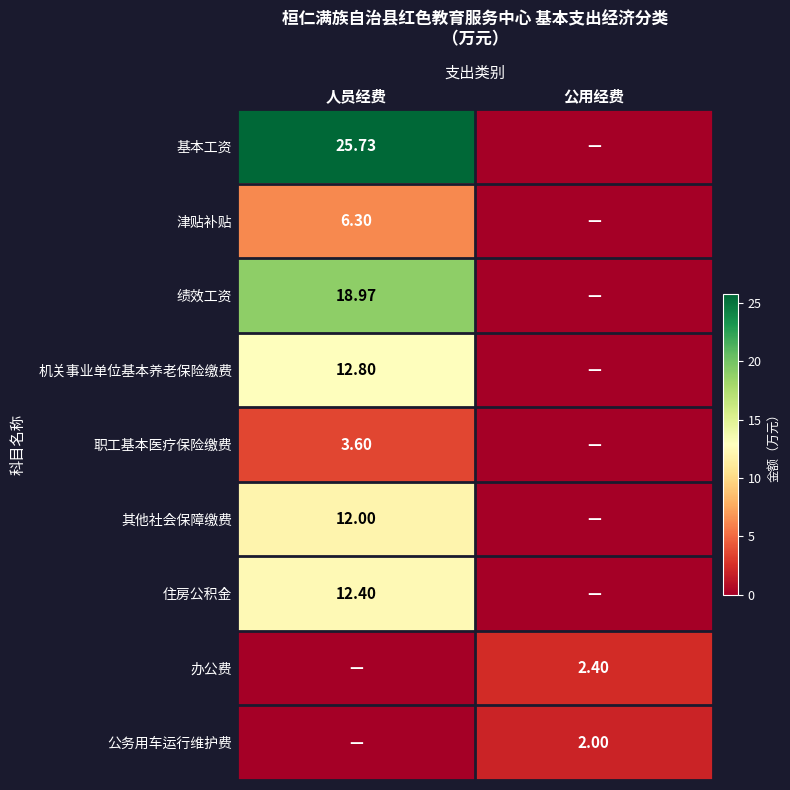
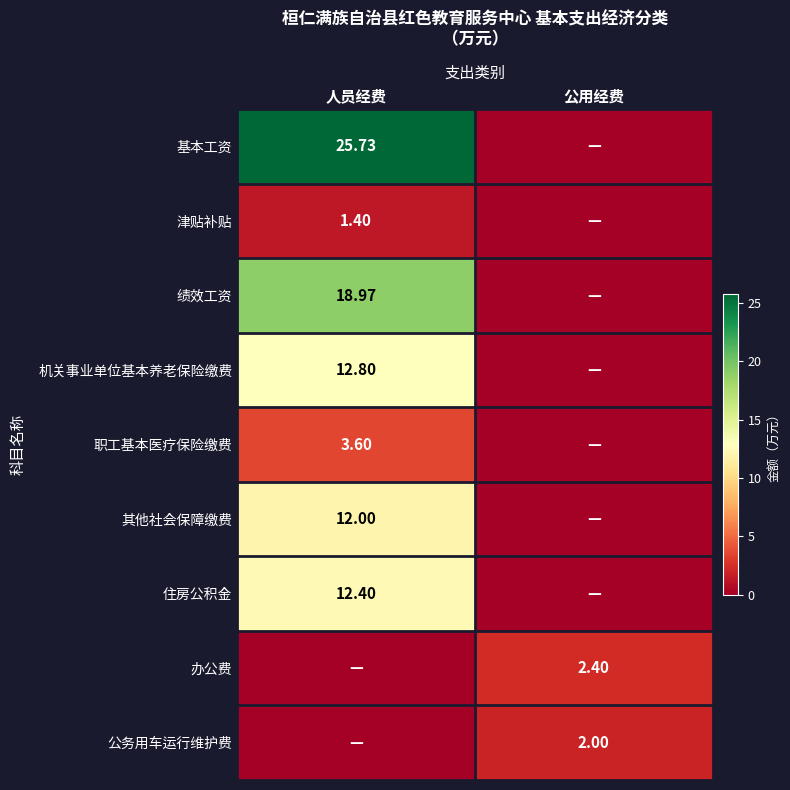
  {
    "基本工资": {
      "人员经费": 25.73
    },
    "津贴补贴": {
-     "人员经费": 6.30
+     "人员经费": 1.40
    },
    "绩效工资": {
      "人员经费": 18.97
    },
    "机关事业单位基本养老保险缴费": {
      "人员经费": 12.80
    },
    "职工基本医疗保险缴费": {
      "人员经费": 3.60
    },
    "其他社会保障缴费": {
      "人员经费": 12.00
    },
    "住房公积金": {
      "人员经费": 12.40
    },
    "办公费": {
      "公用经费": 2.40
    },
    "公务用车运行维护费": {
      "公用经费": 2.00
    }
  }
